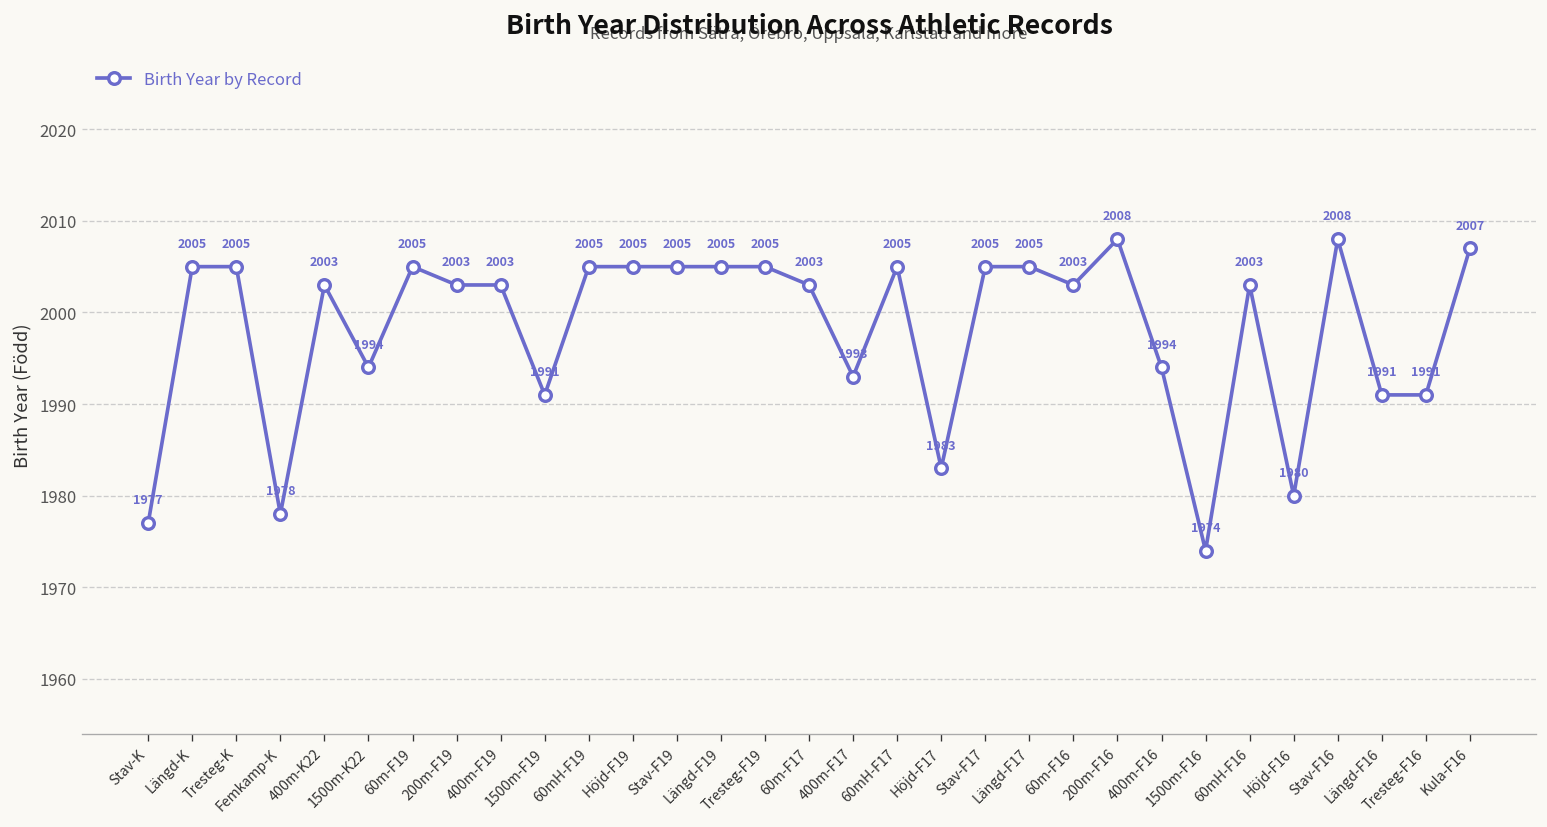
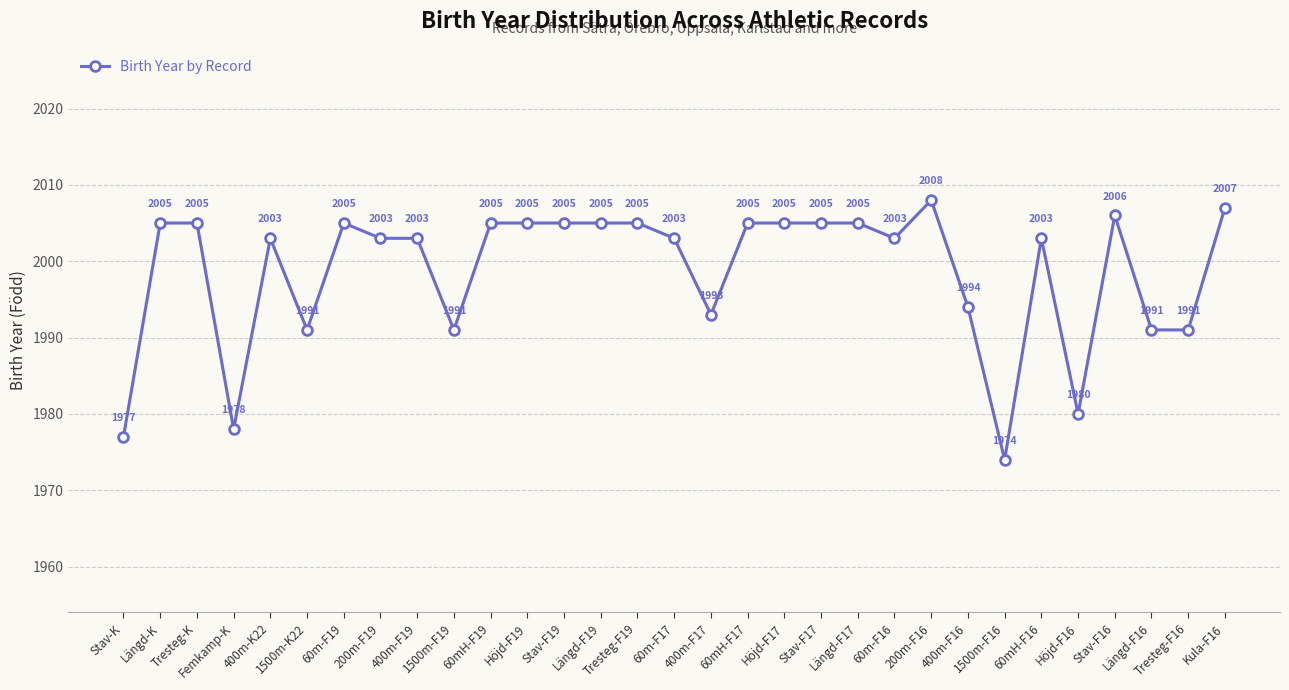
  {
    "Stav-K": 1977,
    "Längd-K": 2005,
    "Tresteg-K": 2005,
    "Femkamp-K": 1978,
    "400m-K22": 2003,
-   "1500m-K22": 1994,
+   "1500m-K22": 1991,
    "60m-F19": 2005,
    "200m-F19": 2003,
    "400m-F19": 2003,
    "1500m-F19": 1991,
    "60mH-F19": 2005,
    "Höjd-F19": 2005,
    "Stav-F19": 2005,
    "Längd-F19": 2005,
    "Tresteg-F19": 2005,
    "60m-F17": 2003,
    "400m-F17": 1993,
    "60mH-F17": 2005,
-   "Höjd-F17": 1983,
+   "Höjd-F17": 2005,
    "Stav-F17": 2005,
    "Längd-F17": 2005,
    "60m-F16": 2003,
    "200m-F16": 2008,
    "400m-F16": 1994,
    "1500m-F16": 1974,
    "60mH-F16": 2003,
    "Höjd-F16": 1980,
-   "Stav-F16": 2008,
+   "Stav-F16": 2006,
    "Längd-F16": 1991,
    "Tresteg-F16": 1991,
    "Kula-F16": 2007
  }
